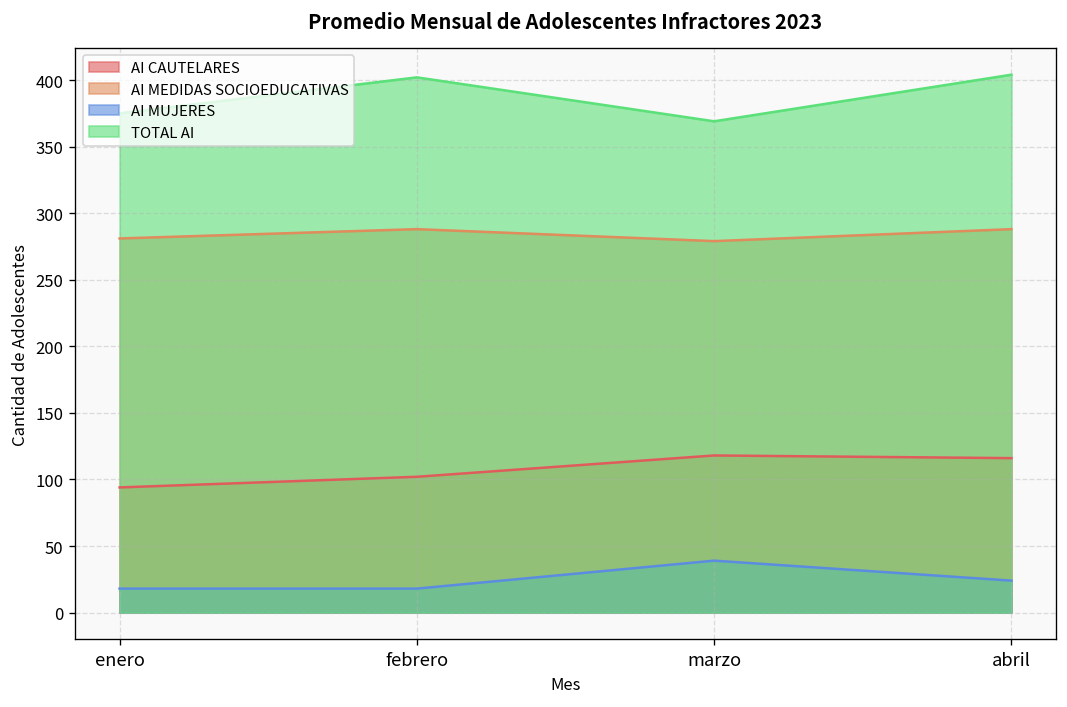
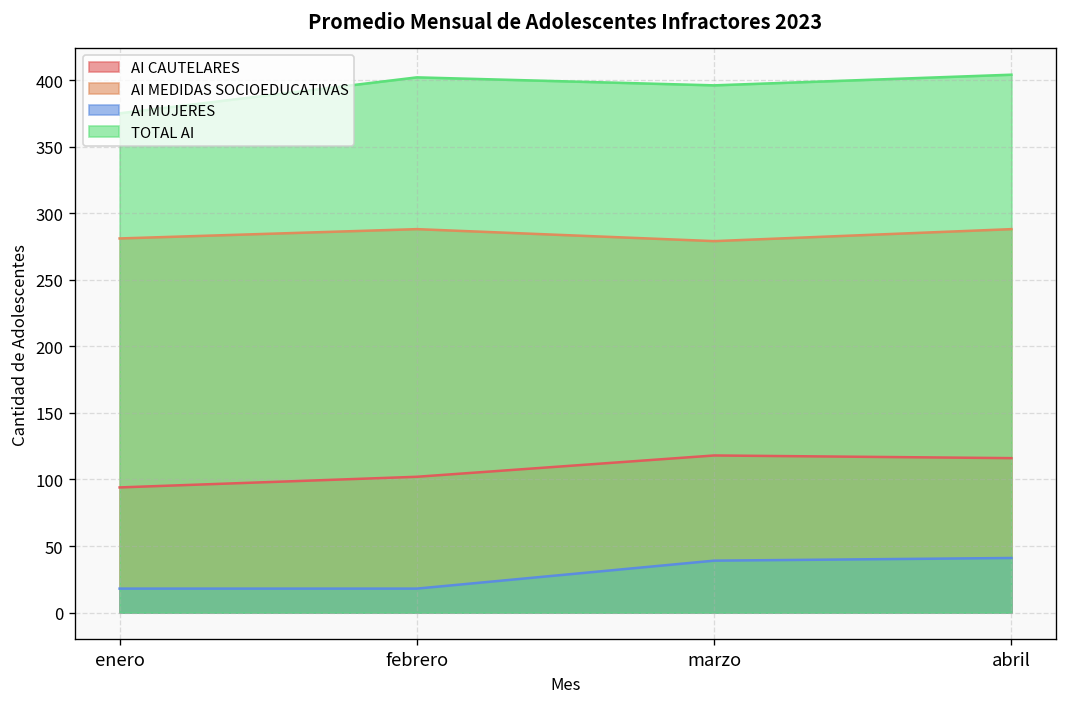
  {
    "AI MUJERES": {
      "enero": 18,
      "febrero": 18,
      "marzo": 39,
-     "abril": 24
+     "abril": 41
    },
    "TOTAL AI": {
      "febrero": 402,
-     "marzo": 369,
+     "marzo": 396,
      "abril": 404
    }
  }
